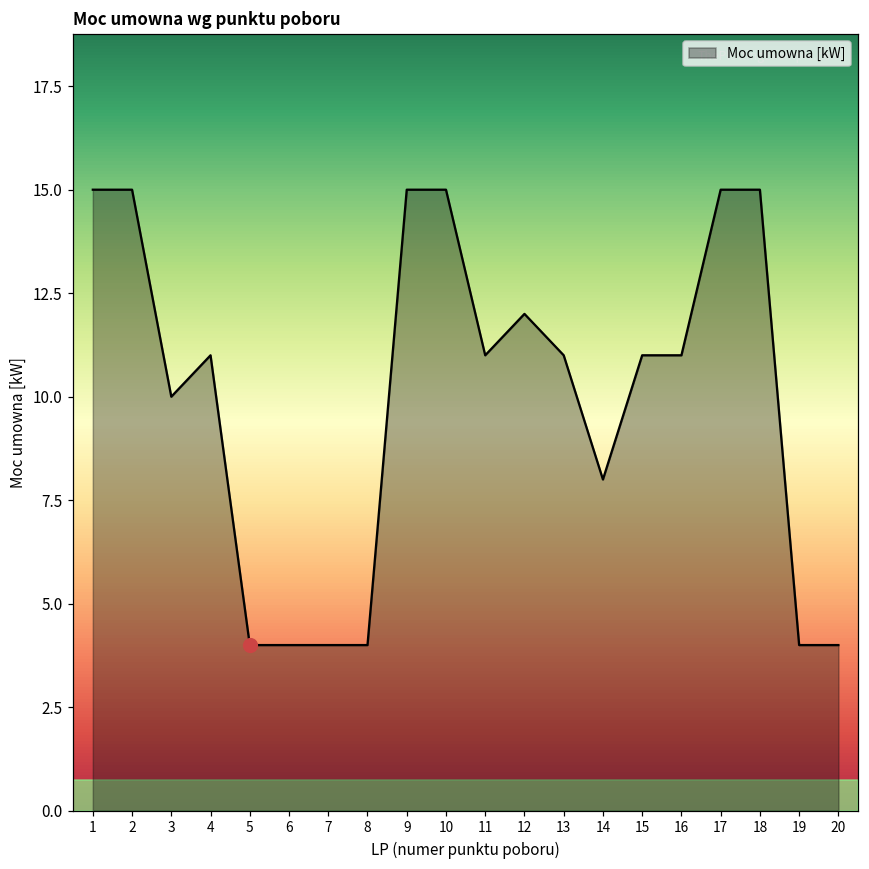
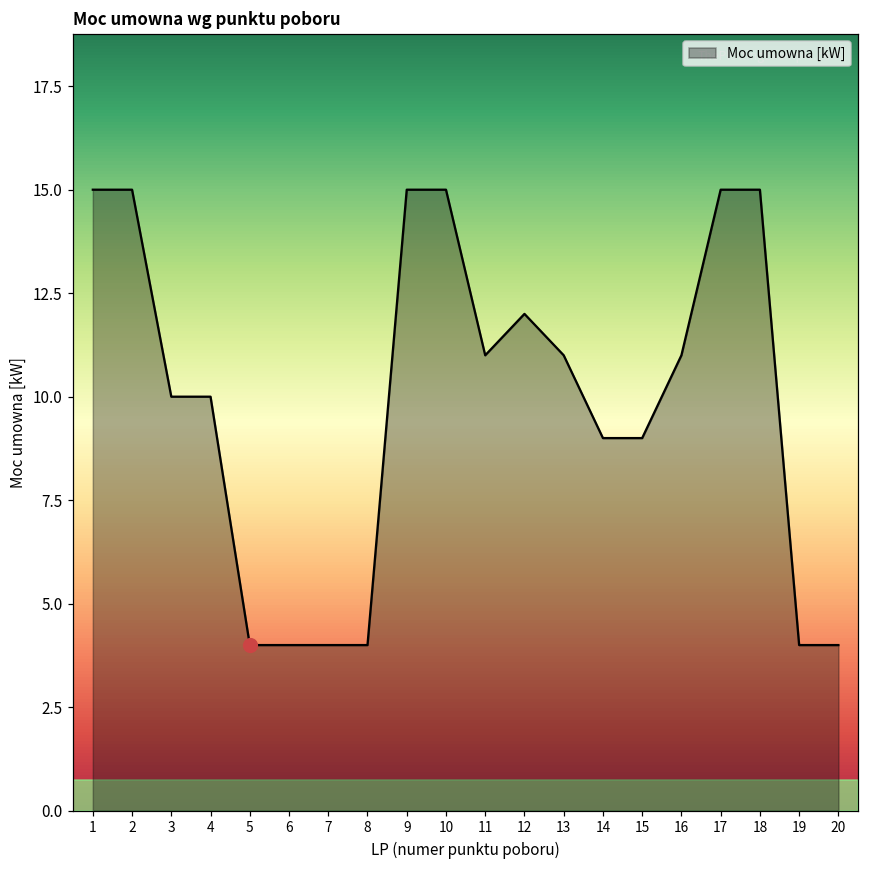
  {
    "Moc umowna [kW]": {
      "1": 15,
      "2": 15,
      "3": 10,
-     "4": 11,
+     "4": 10,
      "6": 4,
      "7": 4,
      "8": 4,
      "9": 15,
      "10": 15,
      "11": 11,
      "12": 12,
      "13": 11,
-     "14": 8,
-     "15": 11,
+     "14": 9,
+     "15": 9,
      "16": 11,
      "17": 15,
      "18": 15,
      "19": 4,
      "20": 4
    }
  }
